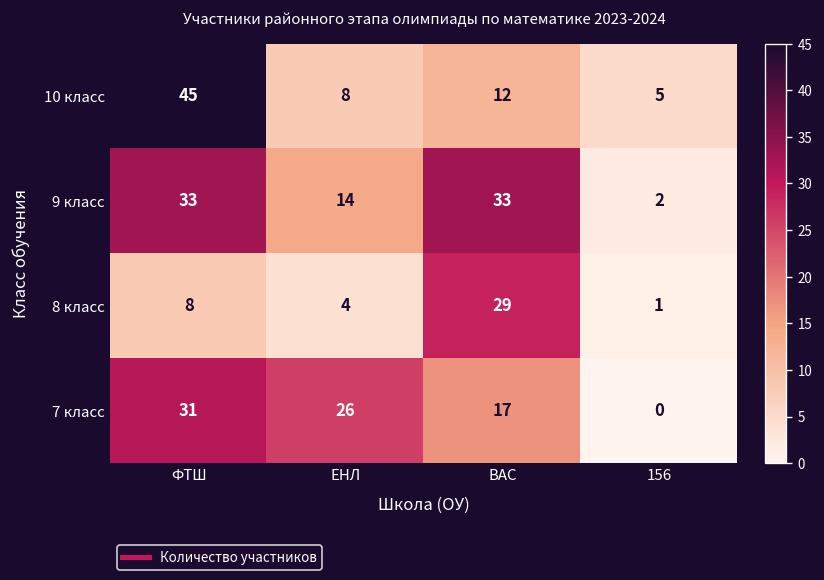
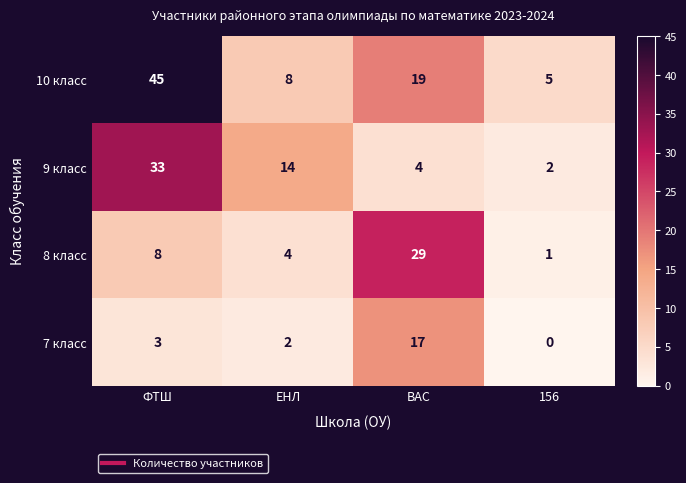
  {
    "10 класс": {
      "ФТШ": 45,
      "ЕНЛ": 8,
-     "ВАС": 12,
+     "ВАС": 19,
      "156": 5
    },
    "9 класс": {
      "ФТШ": 33,
      "ЕНЛ": 14,
-     "ВАС": 33,
+     "ВАС": 4,
      "156": 2
    },
    "8 класс": {
      "ФТШ": 8,
      "ЕНЛ": 4,
      "ВАС": 29,
      "156": 1
    },
    "7 класс": {
-     "ФТШ": 31,
-     "ЕНЛ": 26,
+     "ФТШ": 3,
+     "ЕНЛ": 2,
      "ВАС": 17,
      "156": 0
    }
  }
